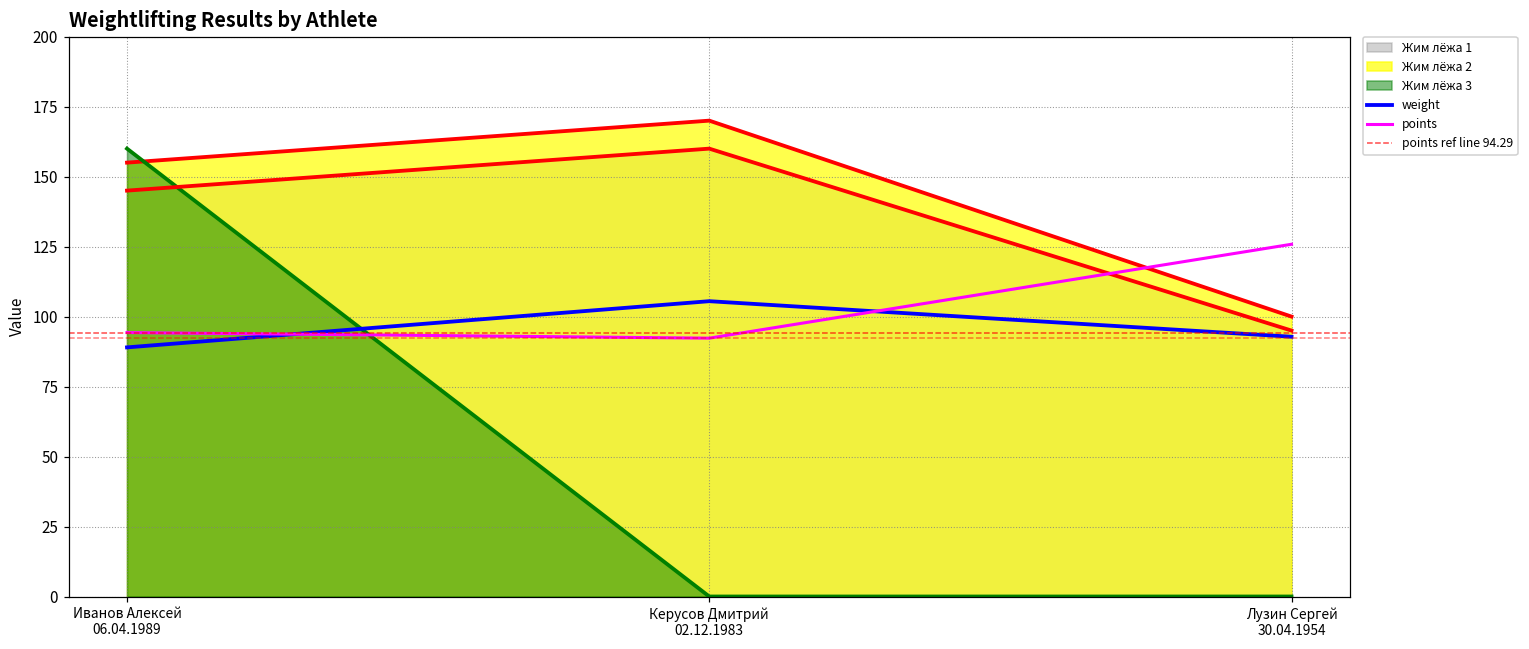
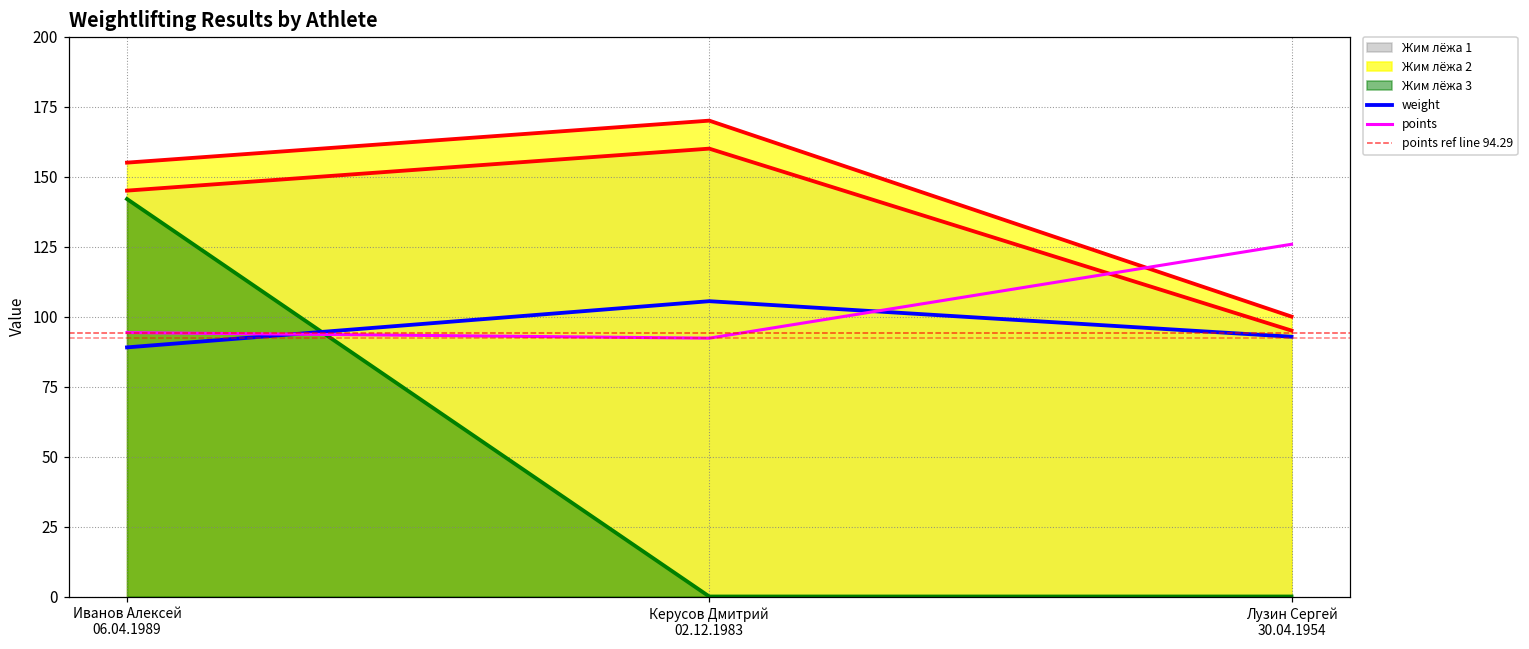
  {
    "Жим лёжа 1": {
      "Иванов Алексей 06.04.1989": 145,
      "Керусов Дмитрий 02.12.1983": 160,
      "Лузин Сергей 30.04.1954": 95
    },
    "Жим лёжа 2": {
      "Иванов Алексей 06.04.1989": 155,
      "Керусов Дмитрий 02.12.1983": 170,
      "Лузин Сергей 30.04.1954": 100
    },
    "Жим лёжа 3": {
-     "Иванов Алексей 06.04.1989": 160,
+     "Иванов Алексей 06.04.1989": 142,
      "Керусов Дмитрий 02.12.1983": 0,
      "Лузин Сергей 30.04.1954": 0
    },
    "weight": {
      "Иванов Алексей 06.04.1989": 89,
      "Керусов Дмитрий 02.12.1983": 106,
      "Лузин Сергей 30.04.1954": 93
    },
    "points": {
      "Иванов Алексей 06.04.1989": 94,
      "Керусов Дмитрий 02.12.1983": 92,
      "Лузин Сергей 30.04.1954": 126
    }
  }
